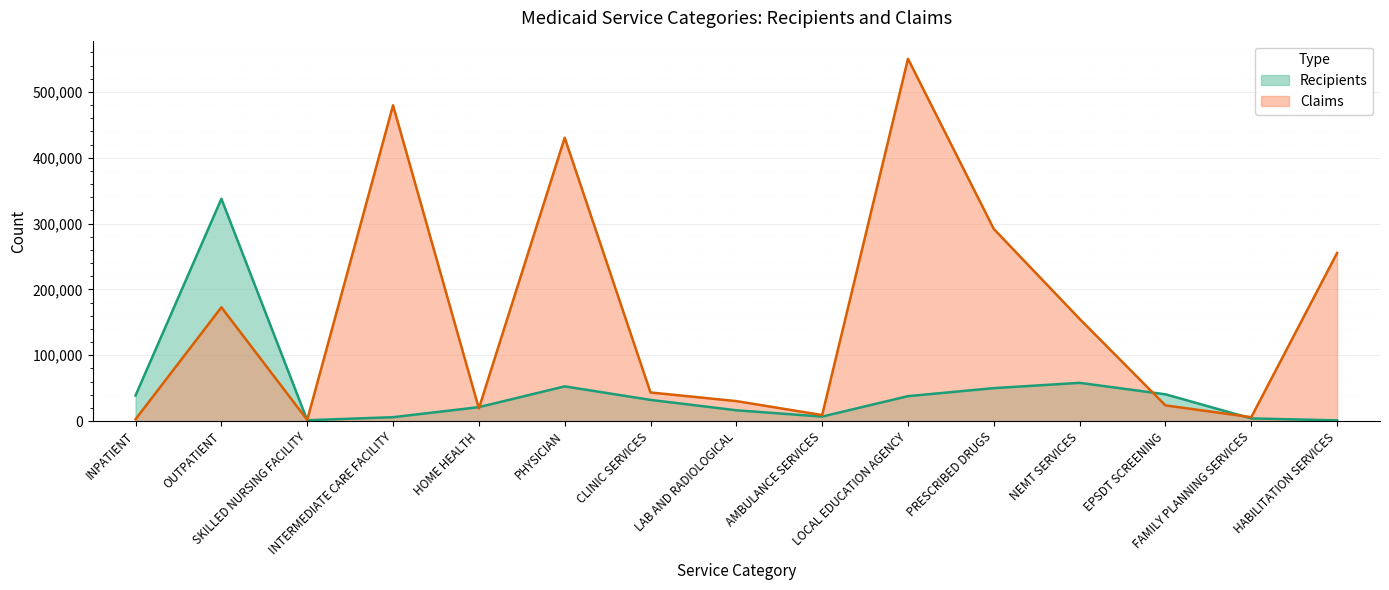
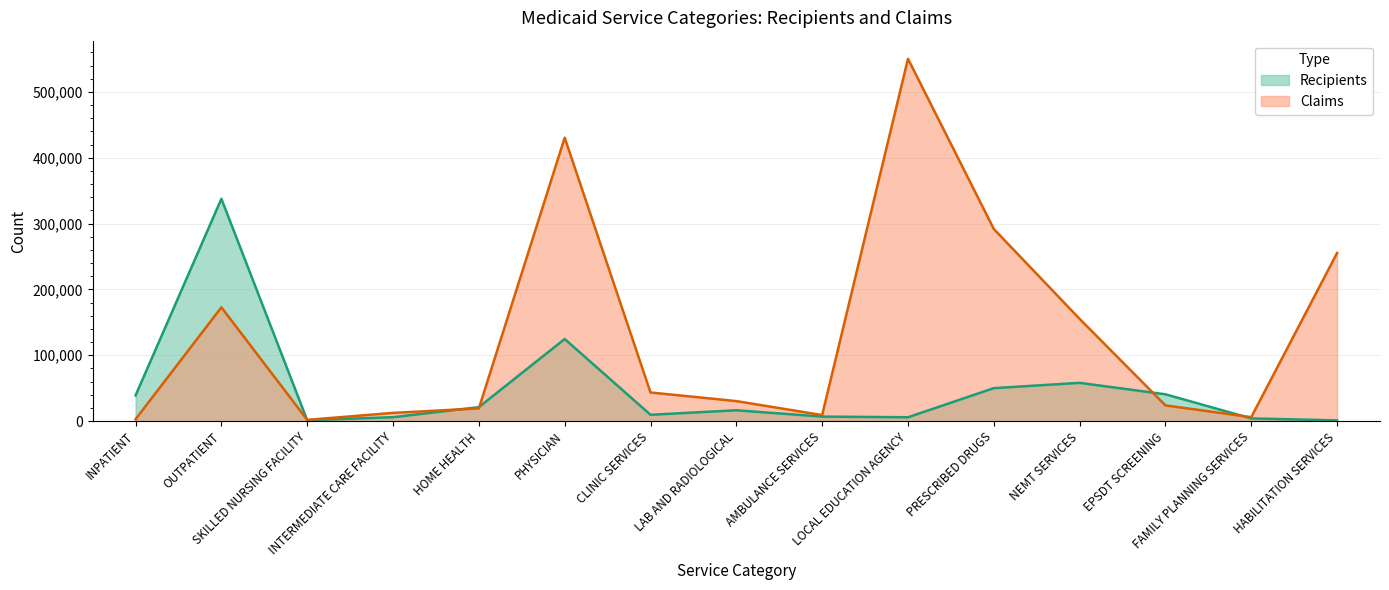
  {
    "Recipients": {
      "INPATIENT": "40,000",
      "OUTPATIENT": "340,000",
      "INTERMEDIATE CARE FACILITY": "10,000",
-     "PHYSICIAN": "50,000",
-     "CLINIC SERVICES": "30,000",
+     "PHYSICIAN": "120,000",
+     "CLINIC SERVICES": "10,000",
      "LAB AND RADIOLOGICAL": "20,000",
-     "LOCAL EDUCATION AGENCY": "40,000",
+     "LOCAL EDUCATION AGENCY": "10,000",
      "PRESCRIBED DRUGS": "50,000",
      "NEMT SERVICES": "60,000",
      "EPSDT SCREENING": "40,000",
      "HABILITATION SERVICES": "0"
    },
    "Claims": {
      "INPATIENT": "0",
      "OUTPATIENT": "170,000",
-     "INTERMEDIATE CARE FACILITY": "480,000",
+     "INTERMEDIATE CARE FACILITY": "10,000",
      "PHYSICIAN": "430,000",
      "CLINIC SERVICES": "40,000",
      "LAB AND RADIOLOGICAL": "30,000",
      "LOCAL EDUCATION AGENCY": "550,000",
      "PRESCRIBED DRUGS": "290,000",
      "NEMT SERVICES": "160,000",
      "EPSDT SCREENING": "20,000",
      "HABILITATION SERVICES": "260,000"
    }
  }
